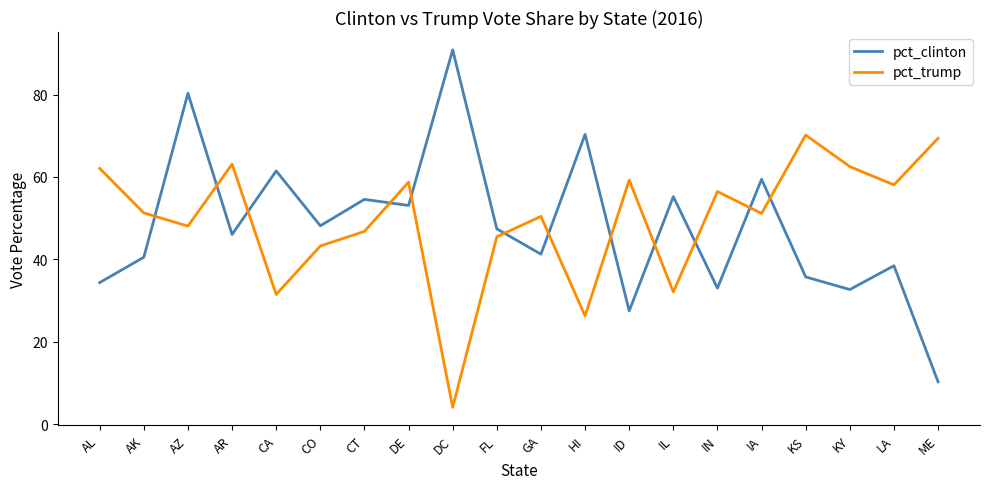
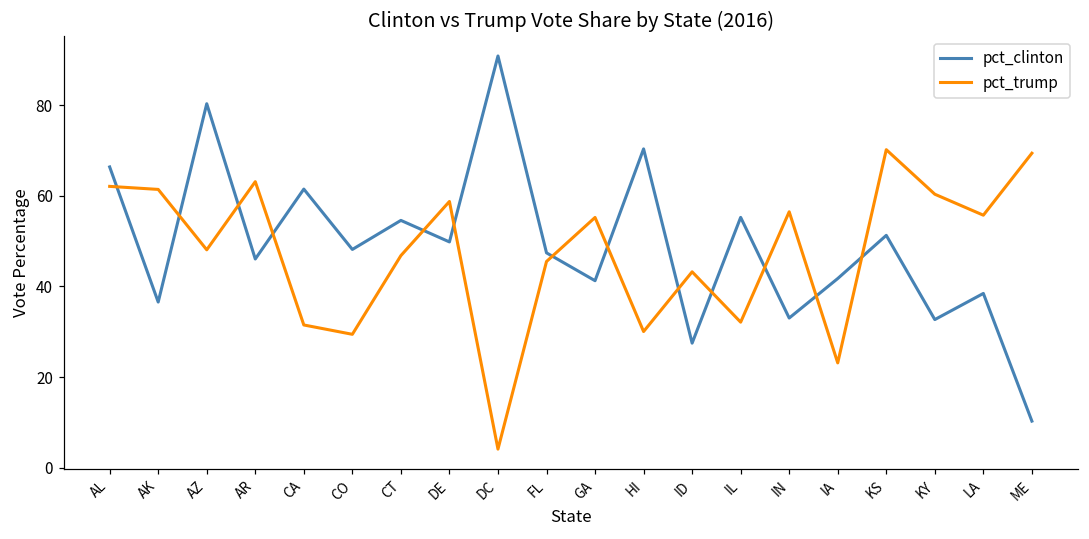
  {
    "pct_clinton": {
-     "AL": 34,
-     "AK": 41,
+     "AL": 66,
+     "AK": 37,
      "AZ": 80,
      "AR": 46,
      "CA": 61,
      "CO": 48,
      "CT": 55,
-     "DE": 53,
+     "DE": 50,
      "DC": 91,
      "FL": 47,
      "GA": 41,
      "HI": 70,
      "ID": 27,
      "IL": 55,
      "IN": 33,
-     "IA": 59,
-     "KS": 36,
+     "IA": 42,
+     "KS": 51,
      "KY": 33,
      "LA": 38,
      "ME": 10
    },
    "pct_trump": {
      "AL": 62,
-     "AK": 51,
+     "AK": 61,
      "AZ": 48,
      "AR": 63,
      "CA": 31,
-     "CO": 43,
+     "CO": 29,
      "CT": 47,
      "DE": 59,
      "DC": 4,
      "FL": 46,
-     "GA": 50,
-     "HI": 26,
-     "ID": 59,
+     "GA": 55,
+     "HI": 30,
+     "ID": 43,
      "IL": 32,
      "IN": 56,
-     "IA": 51,
+     "IA": 23,
      "KS": 70,
-     "KY": 63,
-     "LA": 58,
+     "KY": 60,
+     "LA": 56,
      "ME": 69
    }
  }
